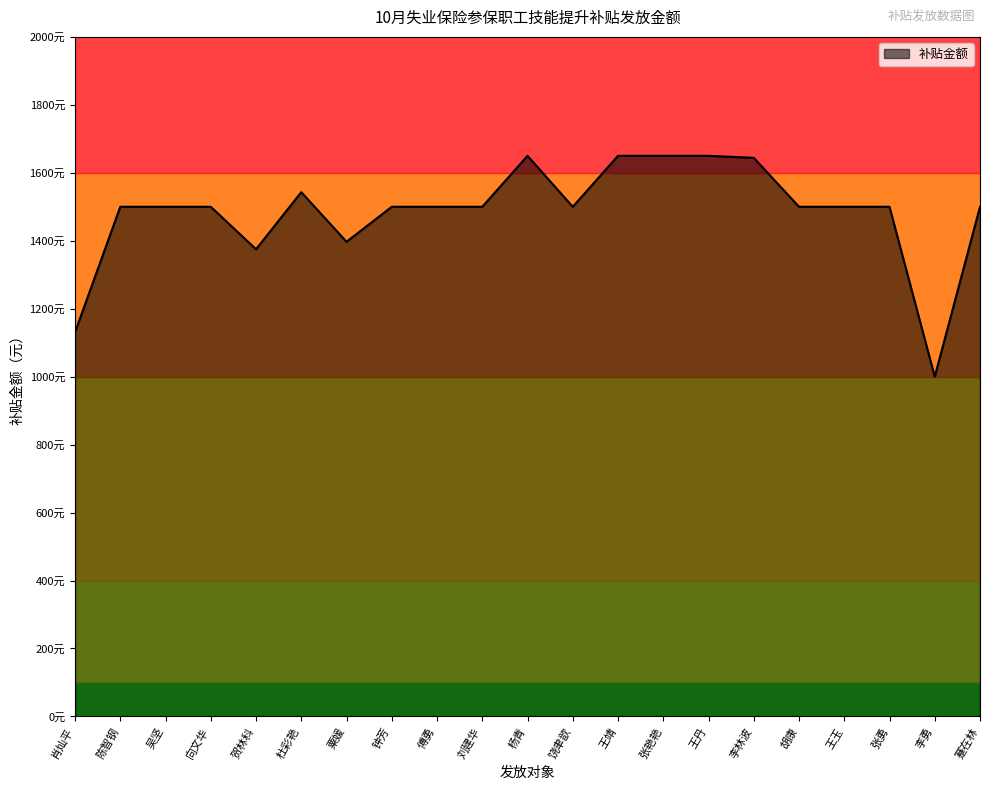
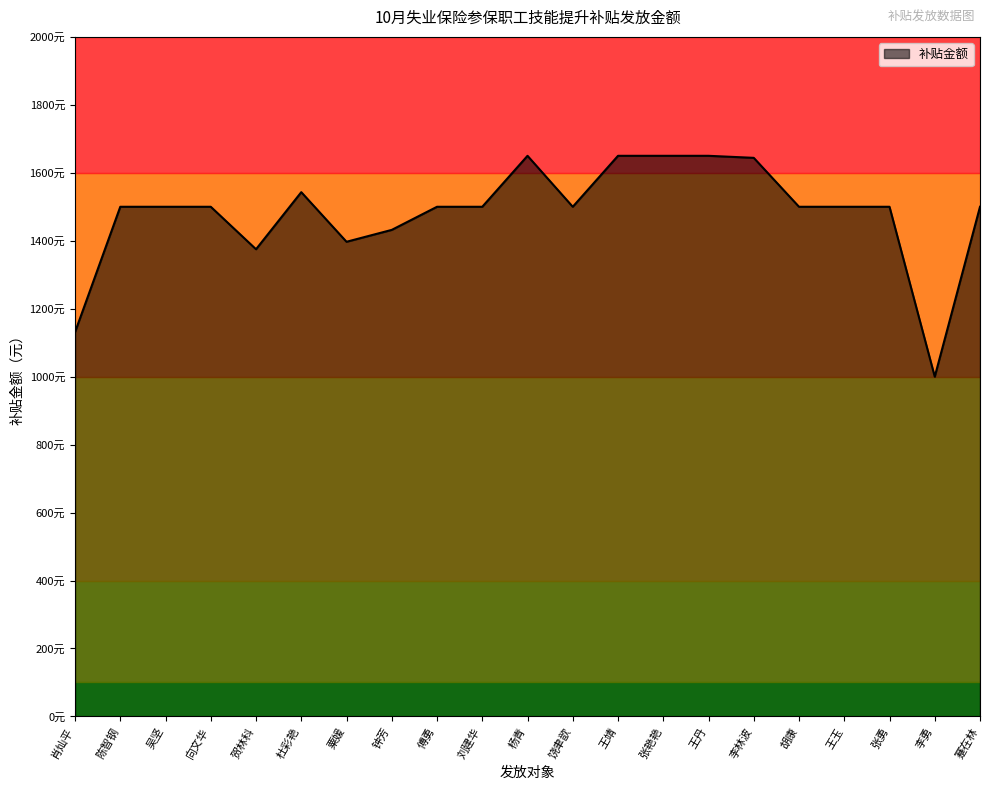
  {
    "肖灿平": "1130元",
    "陈智钢": "1500元",
    "吴坚": "1500元",
    "向文华": "1500元",
    "贺林科": "1380元",
    "杜彩艳": "1540元",
    "粟媛": "1400元",
-   "钟芳": "1500元",
+   "钟芳": "1430元",
    "傅勇": "1500元",
    "刘建华": "1500元",
    "杨青": "1650元",
    "饶聿歆": "1500元",
    "王靖": "1650元",
    "张艳艳": "1650元",
    "王丹": "1650元",
    "李林波": "1640元",
    "胡康": "1500元",
    "王玉": "1500元",
    "张勇": "1500元",
    "李勇": "1000元",
    "蹇在林": "1500元"
  }
